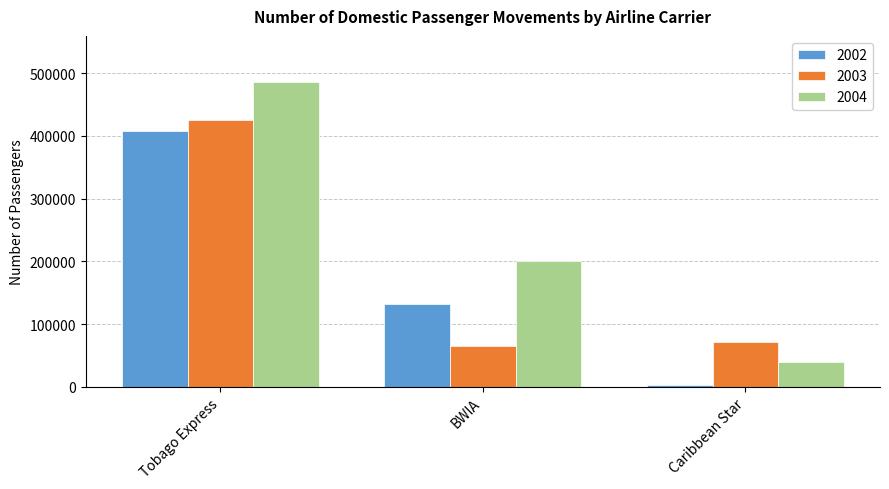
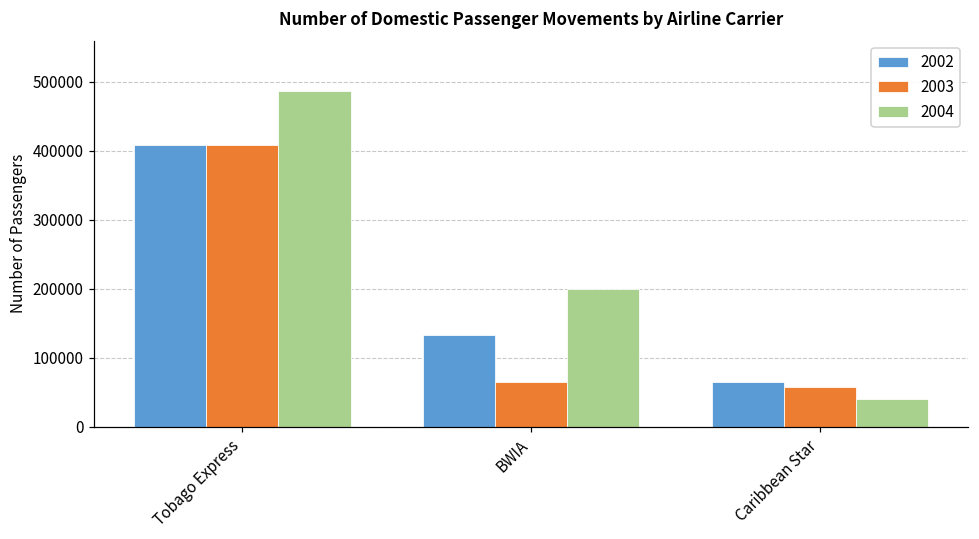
  {
    "2002": {
      "Tobago Express": 410000,
      "BWIA": 130000,
-     "Caribbean Star": 0
+     "Caribbean Star": 60000
    },
    "2003": {
-     "Tobago Express": 430000,
+     "Tobago Express": 410000,
      "BWIA": 70000,
-     "Caribbean Star": 70000
+     "Caribbean Star": 60000
    },
    "2004": {
      "Tobago Express": 490000,
      "BWIA": 200000,
      "Caribbean Star": 40000
    }
  }
